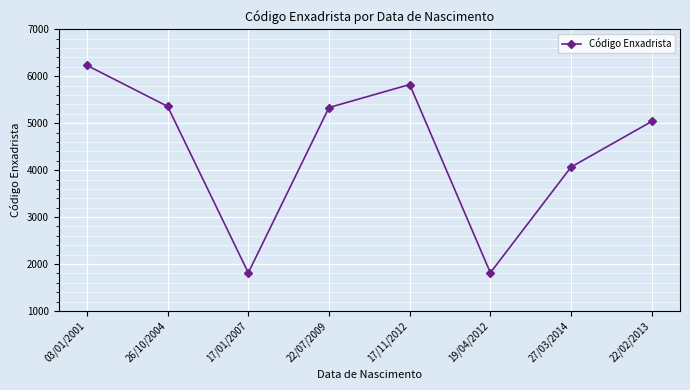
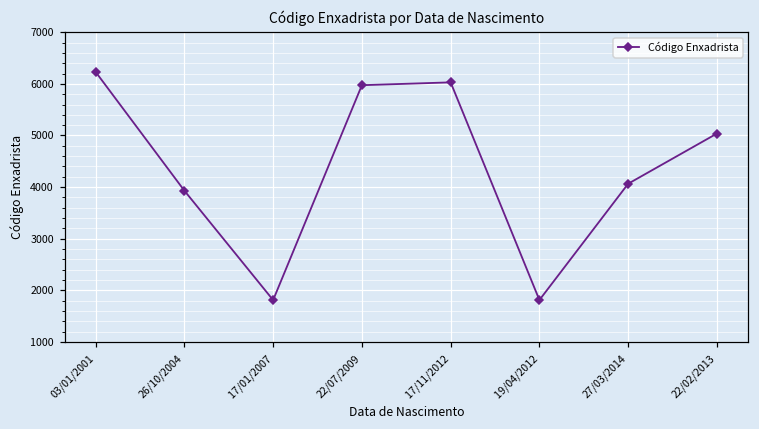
  {
    "03/01/2001": 6200,
-   "26/10/2004": 5400,
+   "26/10/2004": 3900,
    "17/01/2007": 1800,
-   "22/07/2009": 5300,
-   "17/11/2012": 5800,
+   "22/07/2009": 6000,
+   "17/11/2012": 6000,
    "19/04/2012": 1800,
    "27/03/2014": 4100,
    "22/02/2013": 5000
  }
